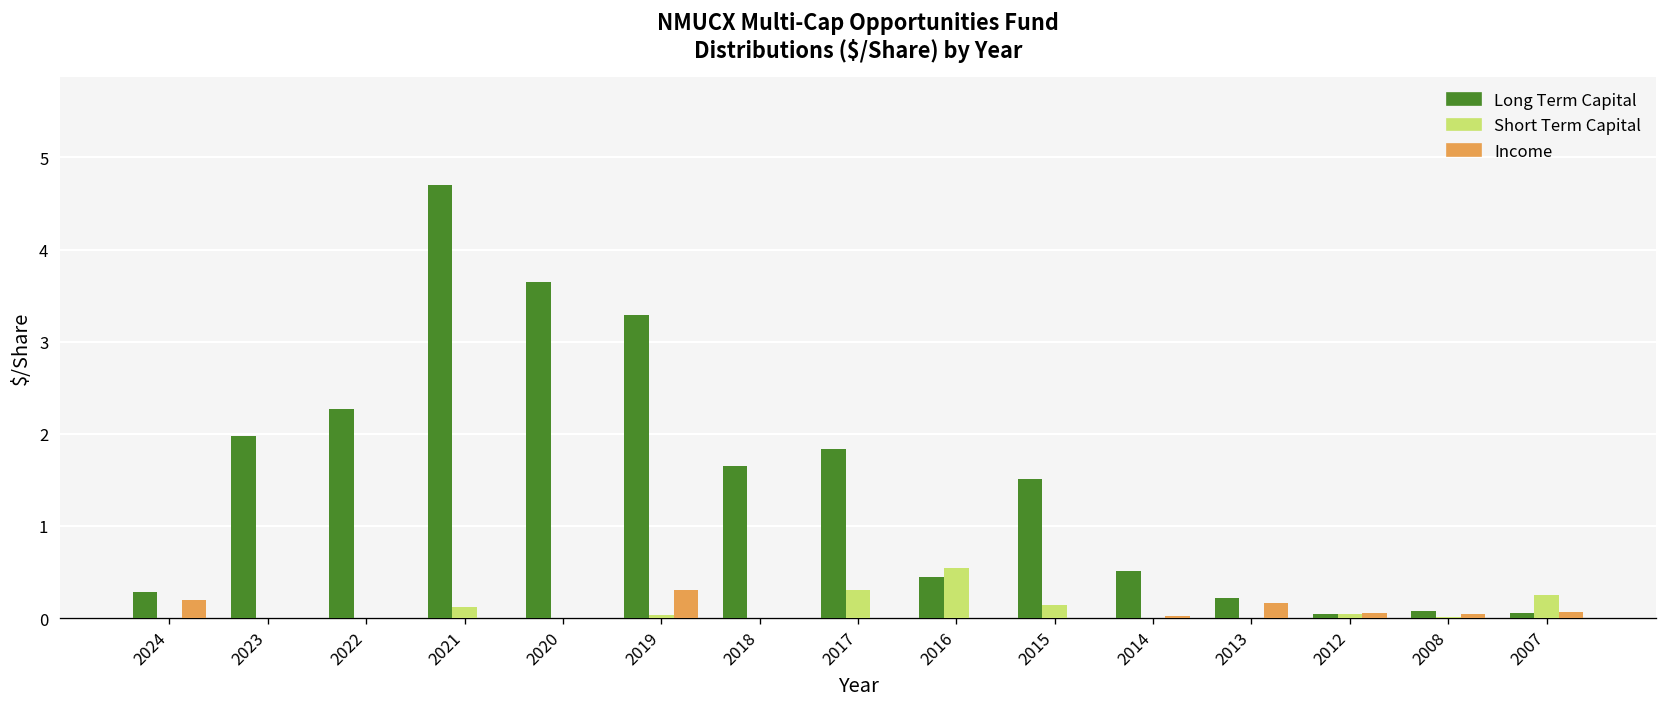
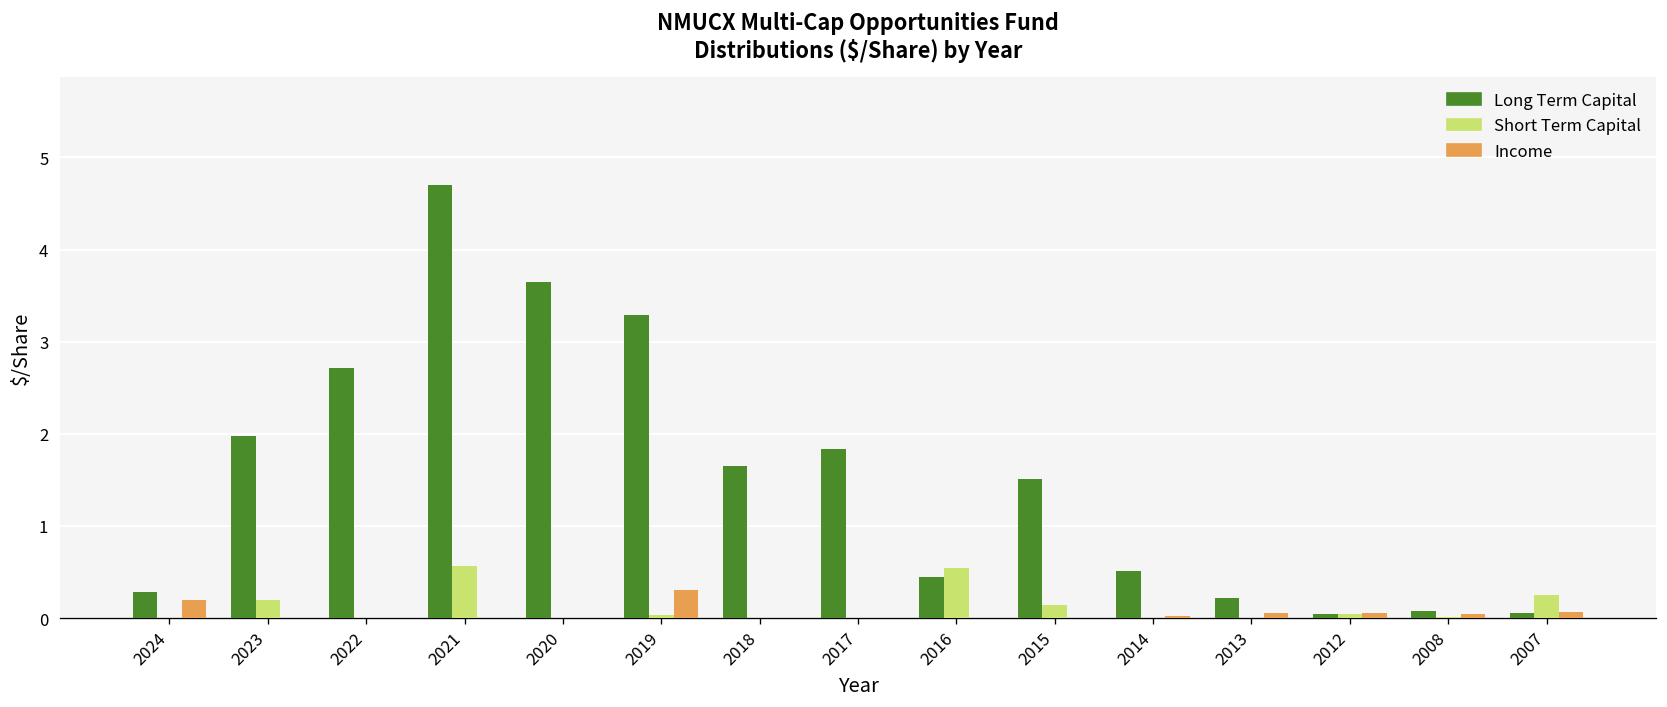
  {
    "Long Term Capital": {
      "2024": 0.3,
      "2023": 2.0,
-     "2022": 2.3,
+     "2022": 2.7,
      "2021": 4.7,
      "2020": 3.7,
      "2019": 3.3,
      "2018": 1.7,
      "2017": 1.8,
      "2016": 0.4,
      "2015": 1.5,
      "2014": 0.5,
      "2013": 0.2,
      "2012": 0.0,
      "2008": 0.1,
      "2007": 0.1
    },
    "Short Term Capital": {
      "2024": 0.0,
-     "2023": 0.0,
+     "2023": 0.2,
      "2022": 0.0,
-     "2021": 0.1,
+     "2021": 0.6,
      "2020": 0.0,
      "2018": 0.0,
-     "2017": 0.3,
+     "2017": 0.0,
      "2016": 0.5,
      "2015": 0.1,
      "2013": 0.0,
      "2012": 0.0,
      "2007": 0.3
    },
    "Income": {
      "2024": 0.2,
      "2023": 0.0,
      "2022": 0.0,
      "2021": 0.0,
      "2020": 0.0,
      "2019": 0.3,
      "2018": 0.0,
      "2017": 0.0,
      "2016": 0.0,
      "2015": 0.0,
-     "2013": 0.2,
+     "2013": 0.1,
      "2012": 0.1,
      "2008": 0.0,
      "2007": 0.1
    }
  }
